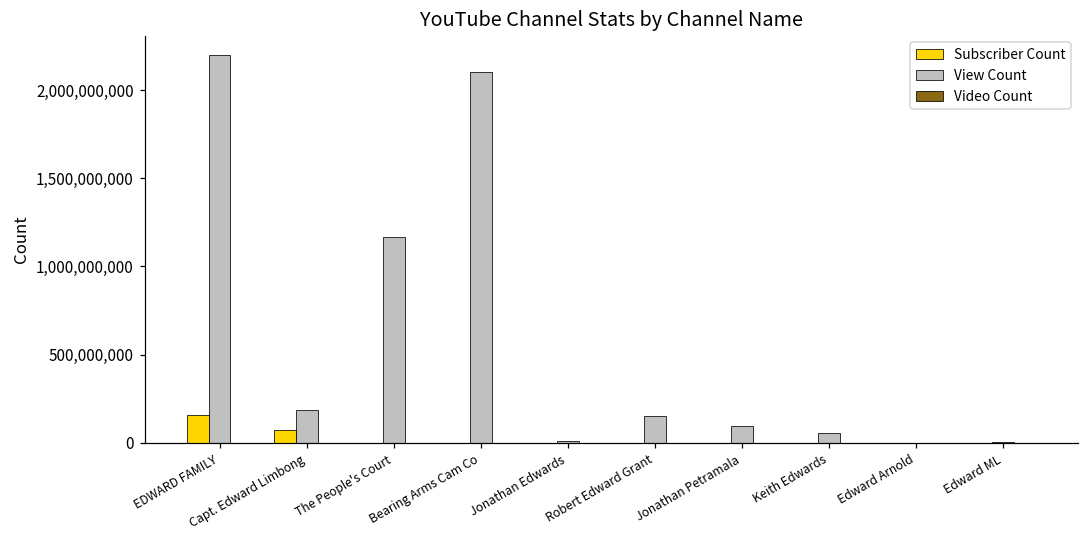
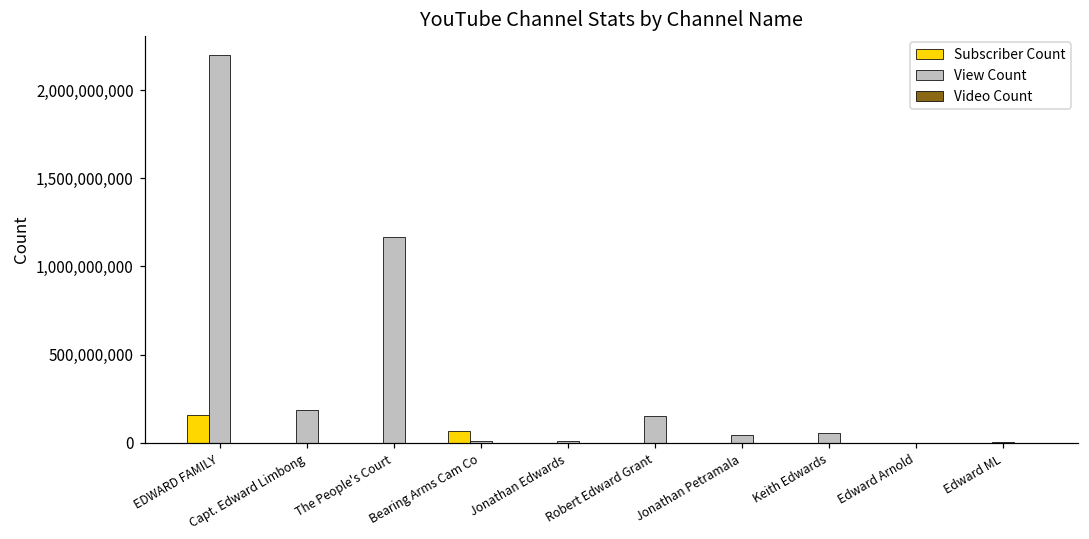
  {
    "Subscriber Count": {
      "EDWARD FAMILY": "160,000,000",
-     "Capt. Edward Limbong": "70,000,000",
-     "Bearing Arms Cam Co": "0"
+     "Capt. Edward Limbong": "0",
+     "Bearing Arms Cam Co": "70,000,000"
    },
    "View Count": {
      "EDWARD FAMILY": "2,200,000,000",
      "Capt. Edward Limbong": "190,000,000",
      "The People's Court": "1,170,000,000",
-     "Bearing Arms Cam Co": "2,110,000,000",
+     "Bearing Arms Cam Co": "10,000,000",
      "Robert Edward Grant": "150,000,000",
-     "Jonathan Petramala": "90,000,000",
+     "Jonathan Petramala": "40,000,000",
      "Keith Edwards": "60,000,000"
    }
  }
